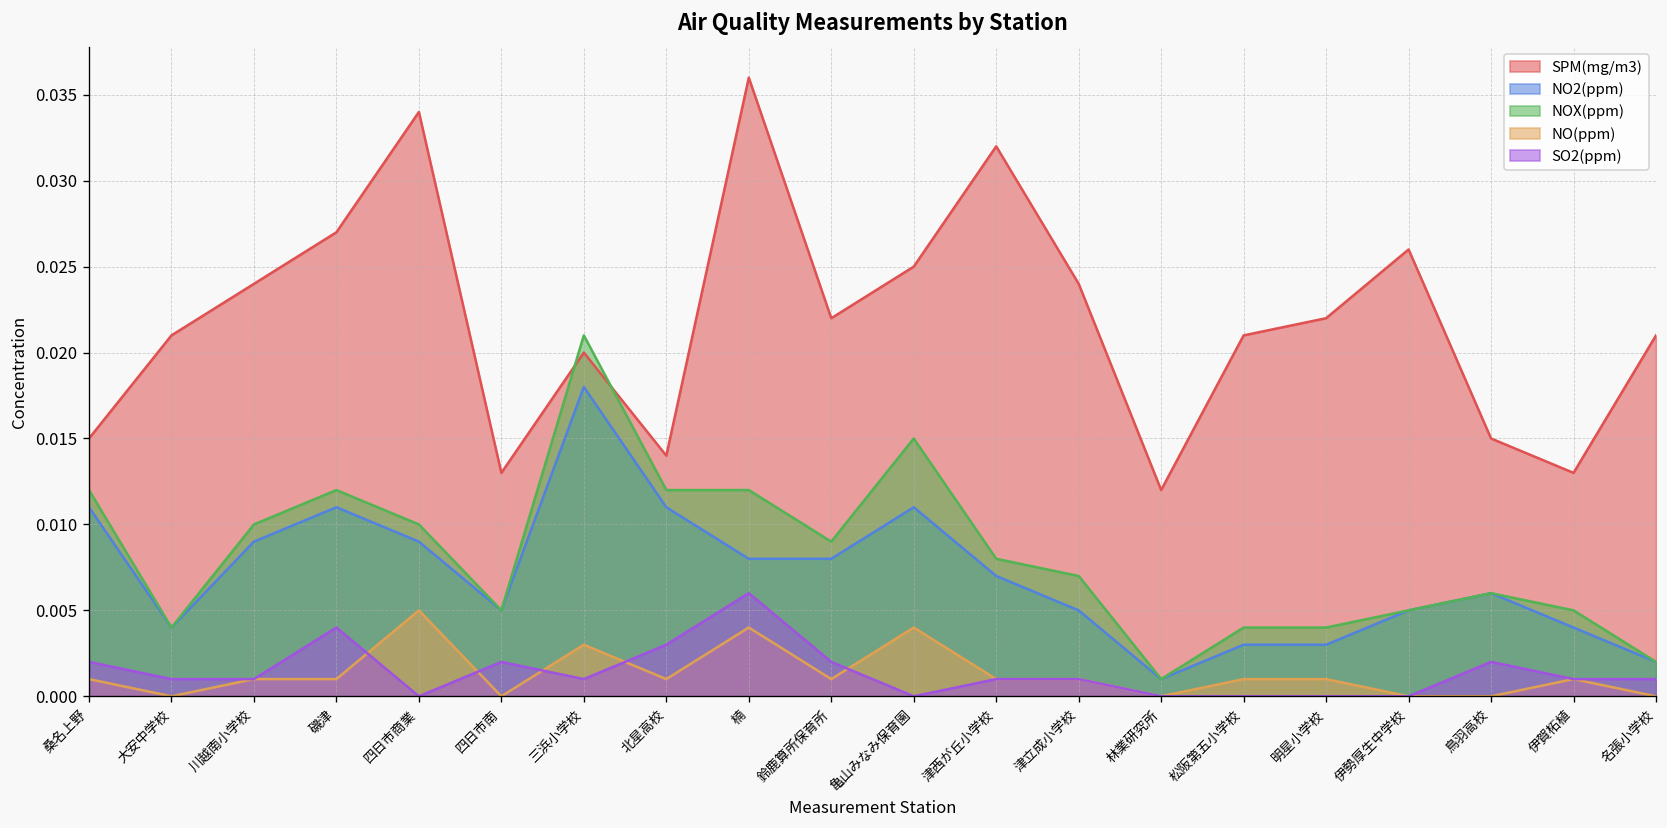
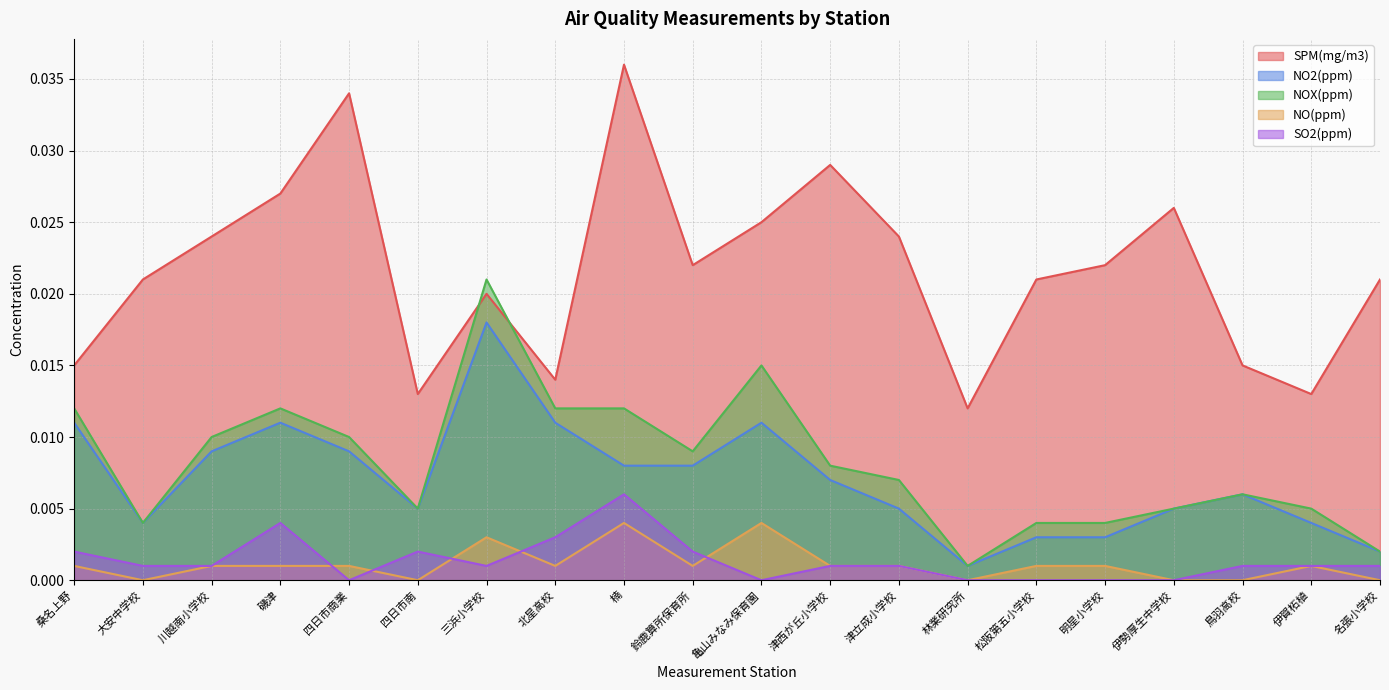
  {
    "SPM(mg/m3)": {
      "桑名上野": 0.015,
      "大安中学校": 0.021,
      "川越南小学校": 0.024,
      "磯津": 0.027,
      "四日市商業": 0.034,
      "四日市南": 0.013,
      "三浜小学校": 0.020,
      "北星高校": 0.014,
      "楠": 0.036,
      "鈴鹿算所保育所": 0.022,
      "亀山みなみ保育園": 0.025,
-     "津西が丘小学校": 0.032,
+     "津西が丘小学校": 0.029,
      "津立成小学校": 0.024,
      "林業研究所": 0.012,
      "松阪第五小学校": 0.021,
      "明星小学校": 0.022,
      "伊勢厚生中学校": 0.026,
      "鳥羽高校": 0.015,
      "伊賀柘植": 0.013,
      "名張小学校": 0.021
    },
    "NO2(ppm)": {
      "桑名上野": 0.011,
      "川越南小学校": 0.009,
      "磯津": 0.011,
      "四日市商業": 0.009,
      "三浜小学校": 0.018,
      "北星高校": 0.011,
      "楠": 0.008,
      "鈴鹿算所保育所": 0.008,
      "亀山みなみ保育園": 0.011,
      "津西が丘小学校": 0.007,
      "津立成小学校": 0.005,
      "松阪第五小学校": 0.003,
      "明星小学校": 0.003,
      "伊賀柘植": 0.004
    },
    "NOX(ppm)": {
      "桑名上野": 0.012,
      "川越南小学校": 0.010,
      "磯津": 0.012,
      "四日市商業": 0.010,
      "三浜小学校": 0.021,
      "北星高校": 0.012,
      "楠": 0.012,
      "鈴鹿算所保育所": 0.009,
      "亀山みなみ保育園": 0.015,
      "津西が丘小学校": 0.008,
      "津立成小学校": 0.007,
      "松阪第五小学校": 0.004,
      "明星小学校": 0.004,
      "伊賀柘植": 0.005
    },
    "NO(ppm)": {
      "桑名上野": 0.001,
      "大安中学校": 0.000,
      "磯津": 0.001,
-     "四日市商業": 0.005,
+     "四日市商業": 0.001,
      "四日市南": 0.000,
      "三浜小学校": 0.003,
      "北星高校": 0.001,
      "楠": 0.004,
      "鈴鹿算所保育所": 0.001,
      "亀山みなみ保育園": 0.004,
      "松阪第五小学校": 0.001,
      "明星小学校": 0.001,
      "鳥羽高校": 0.000,
      "名張小学校": 0.000
    },
    "SO2(ppm)": {
      "桑名上野": 0.002,
      "大安中学校": 0.001,
      "磯津": 0.004,
      "四日市商業": 0.000,
      "四日市南": 0.002,
      "三浜小学校": 0.001,
      "北星高校": 0.003,
      "楠": 0.006,
      "鈴鹿算所保育所": 0.002,
      "亀山みなみ保育園": 0.000,
      "松阪第五小学校": 0.000,
      "明星小学校": 0.000,
-     "鳥羽高校": 0.002,
+     "鳥羽高校": 0.001,
      "名張小学校": 0.001
    }
  }
